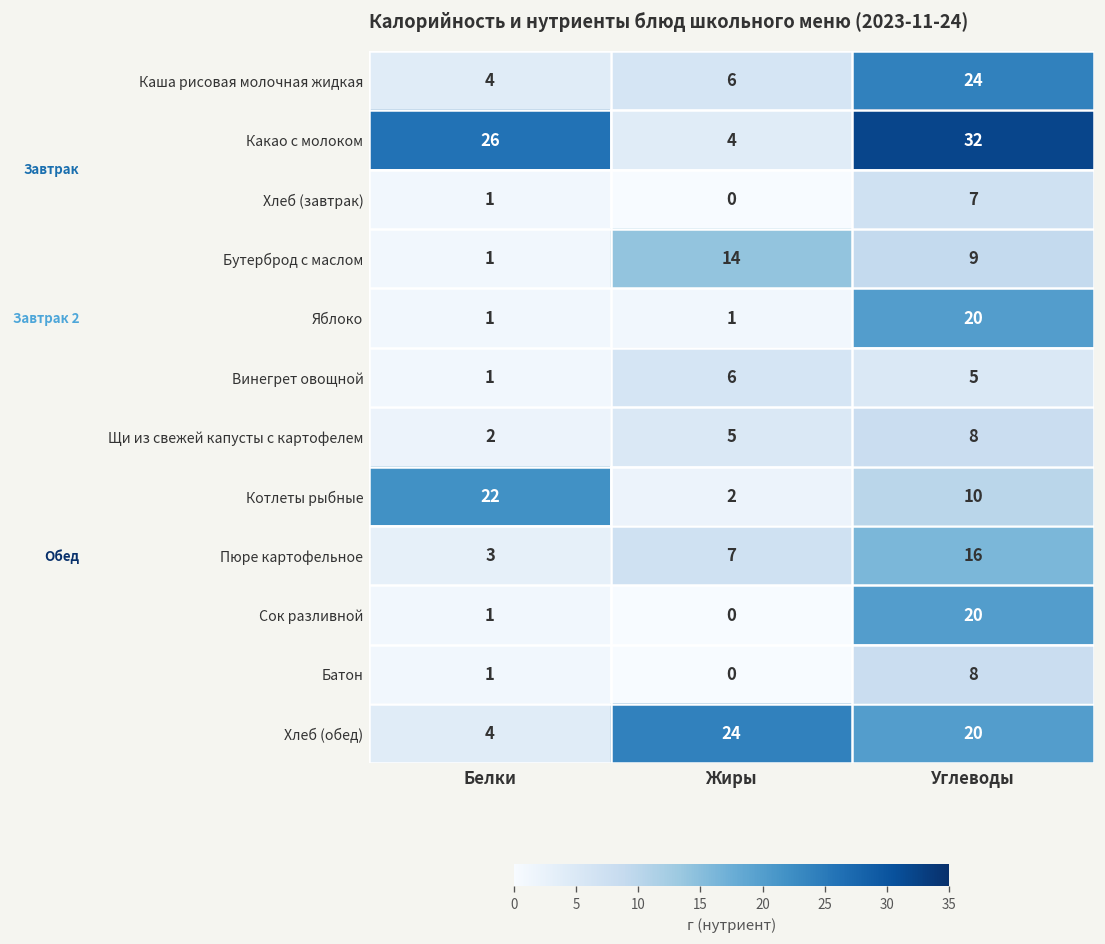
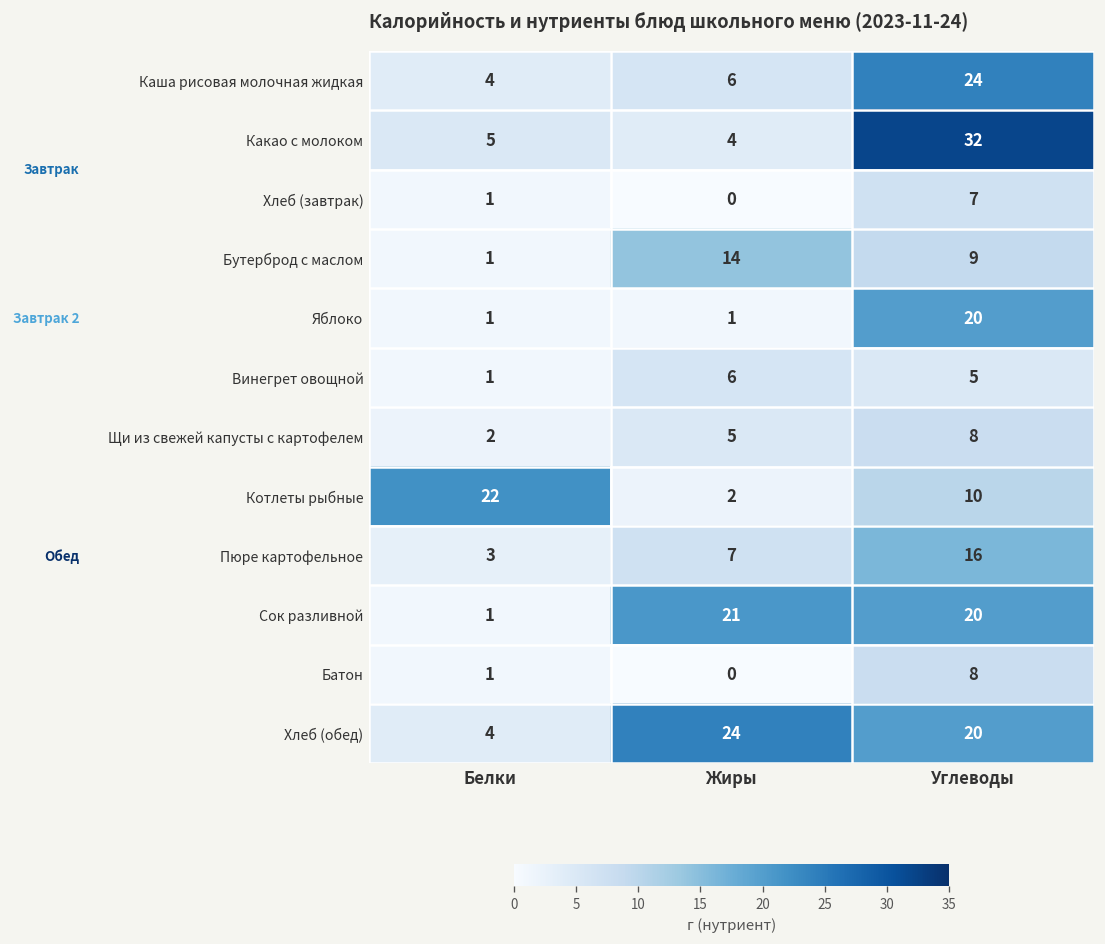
  {
    "Каша рисовая молочная жидкая": {
      "Белки": 4,
      "Жиры": 6,
      "Углеводы": 24
    },
    "Какао с молоком": {
-     "Белки": 26,
+     "Белки": 5,
      "Жиры": 4,
      "Углеводы": 32
    },
    "Хлеб (завтрак)": {
      "Белки": 1,
      "Жиры": 0,
      "Углеводы": 7
    },
    "Бутерброд с маслом": {
      "Белки": 1,
      "Жиры": 14,
      "Углеводы": 9
    },
    "Яблоко": {
      "Белки": 1,
      "Жиры": 1,
      "Углеводы": 20
    },
    "Винегрет овощной": {
      "Белки": 1,
      "Жиры": 6,
      "Углеводы": 5
    },
    "Щи из свежей капусты с картофелем": {
      "Белки": 2,
      "Жиры": 5,
      "Углеводы": 8
    },
    "Котлеты рыбные": {
      "Белки": 22,
      "Жиры": 2,
      "Углеводы": 10
    },
    "Пюре картофельное": {
      "Белки": 3,
      "Жиры": 7,
      "Углеводы": 16
    },
    "Сок разливной": {
      "Белки": 1,
-     "Жиры": 0,
+     "Жиры": 21,
      "Углеводы": 20
    },
    "Батон": {
      "Белки": 1,
      "Жиры": 0,
      "Углеводы": 8
    },
    "Хлеб (обед)": {
      "Белки": 4,
      "Жиры": 24,
      "Углеводы": 20
    }
  }
